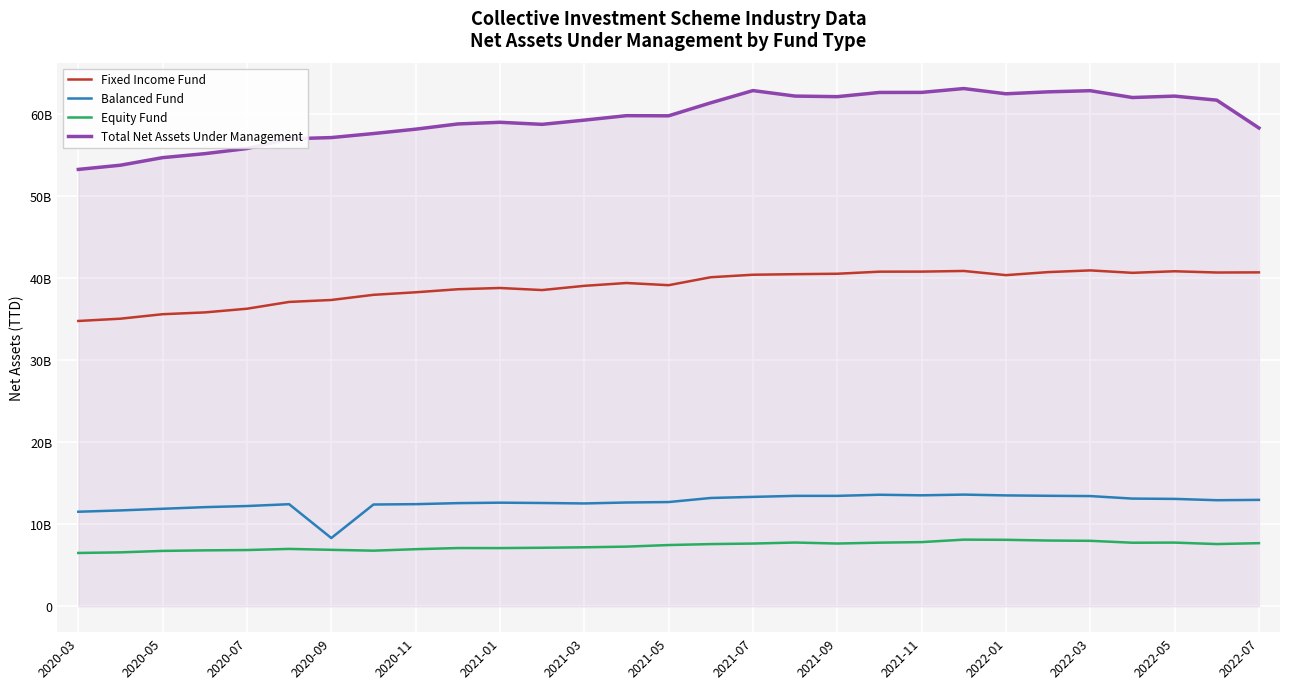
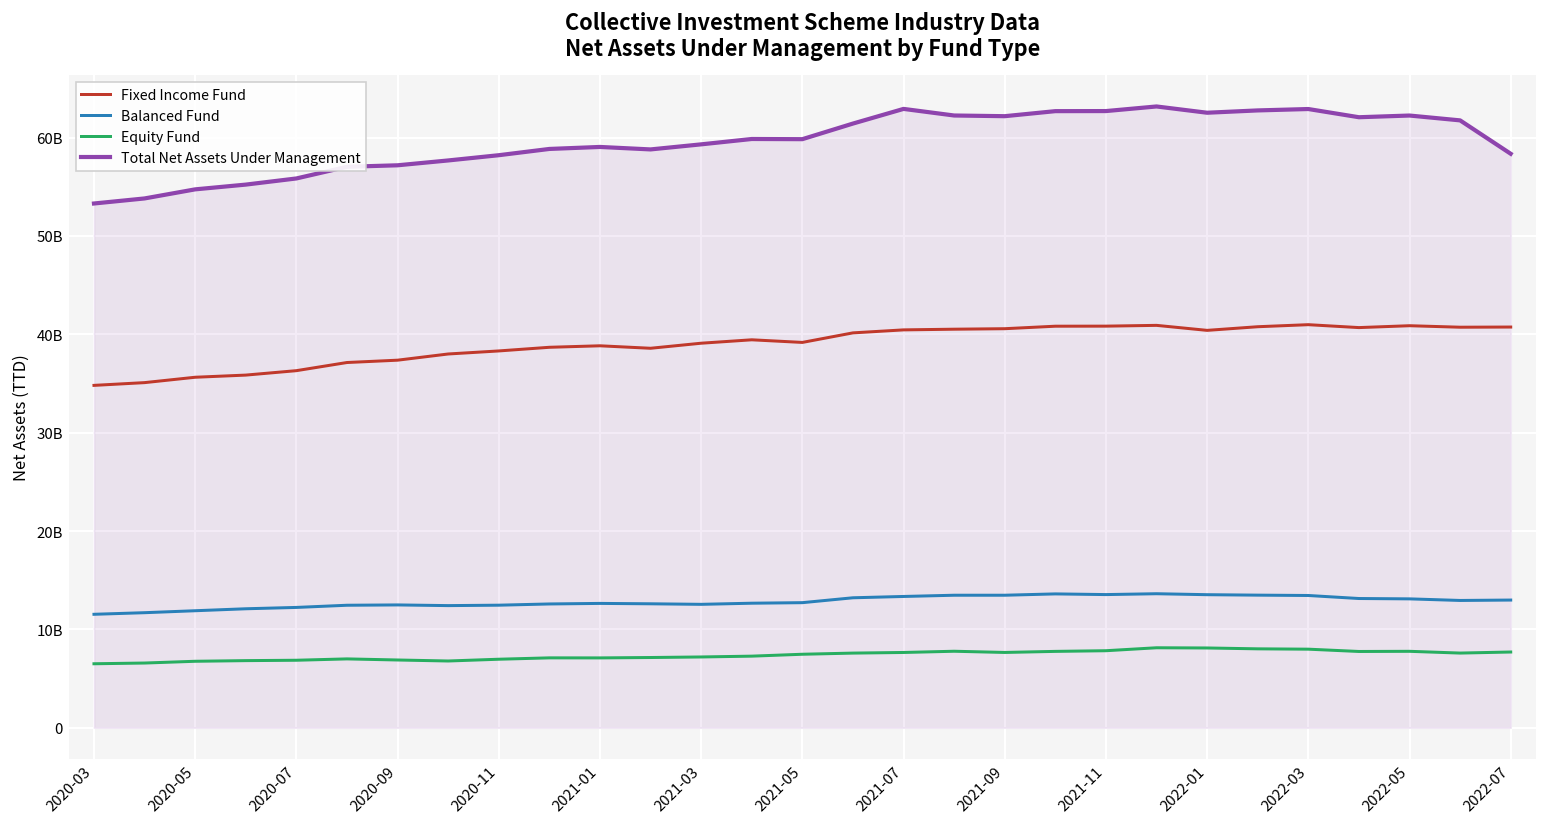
  {
    "Fixed Income Fund": {
      "2020-03": 35000000000,
      "2020-05": 36000000000,
      "2020-07": 36000000000,
      "2020-09": 37000000000,
      "2020-11": 38000000000,
      "2021-01": 39000000000,
      "2021-03": 39000000000,
      "2021-05": 39000000000,
      "2021-07": 40000000000,
      "2021-09": 41000000000,
      "2021-11": 41000000000,
      "2022-01": 40000000000,
      "2022-03": 41000000000,
      "2022-05": 41000000000,
      "2022-07": 41000000000
    },
    "Balanced Fund": {
      "2020-03": 12000000000,
      "2020-05": 12000000000,
      "2020-07": 12000000000,
-     "2020-09": 8000000000,
+     "2020-09": 12000000000,
      "2020-11": 12000000000,
      "2021-01": 13000000000,
      "2021-03": 13000000000,
      "2021-05": 13000000000,
      "2021-07": 13000000000,
      "2021-09": 13000000000,
      "2021-11": 14000000000,
      "2022-01": 14000000000,
      "2022-03": 13000000000,
      "2022-05": 13000000000,
      "2022-07": 13000000000
    },
    "Equity Fund": {
      "2020-03": 7000000000,
      "2020-05": 7000000000,
      "2020-07": 7000000000,
      "2020-09": 7000000000,
      "2020-11": 7000000000,
      "2021-01": 7000000000,
      "2021-03": 7000000000,
      "2021-05": 7000000000,
      "2021-07": 8000000000,
      "2021-09": 8000000000,
      "2021-11": 8000000000,
      "2022-01": 8000000000,
      "2022-03": 8000000000,
      "2022-05": 8000000000,
      "2022-07": 8000000000
    },
    "Total Net Assets Under Management": {
      "2020-03": 53000000000,
      "2020-05": 55000000000,
      "2020-07": 56000000000,
      "2020-09": 57000000000,
      "2020-11": 58000000000,
      "2021-01": 59000000000,
      "2021-03": 59000000000,
      "2021-05": 60000000000,
      "2021-07": 63000000000,
      "2021-09": 62000000000,
      "2021-11": 63000000000,
      "2022-01": 63000000000,
      "2022-03": 63000000000,
      "2022-05": 62000000000,
      "2022-07": 58000000000
    }
  }
